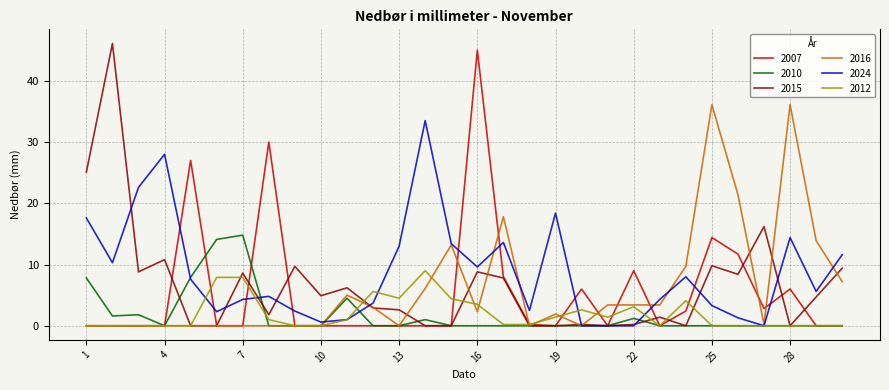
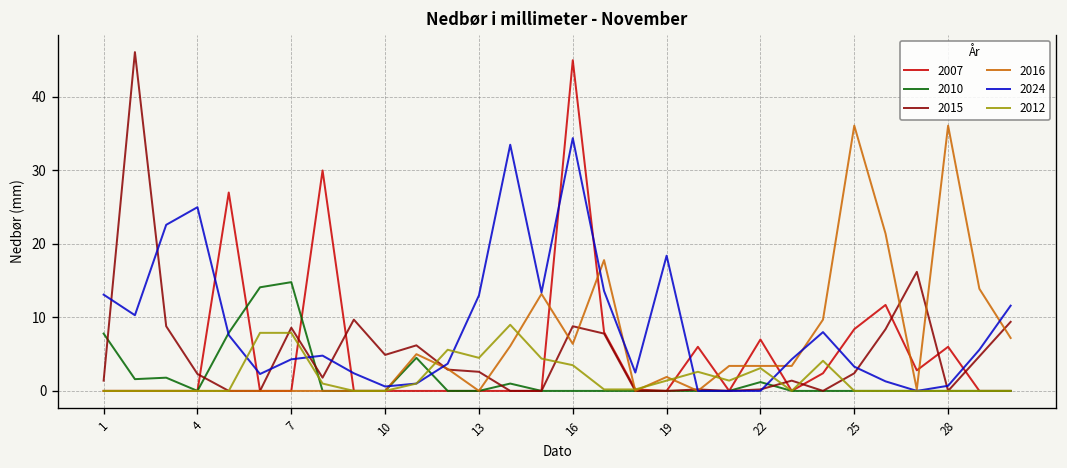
  {
    "2007": {
      "16": 45,
-     "22": 9,
-     "25": 14,
+     "22": 7,
+     "25": 8,
      "28": 6
    },
    "2010": {
      "1": 8,
      "7": 15,
      "16": 0,
      "22": 1
    },
    "2015": {
-     "1": 25,
-     "4": 11,
+     "1": 1,
+     "4": 2,
      "7": 9,
      "10": 5,
      "13": 3,
      "16": 9,
-     "25": 10
+     "25": 2
    },
    "2016": {
-     "16": 2,
+     "16": 6,
      "19": 2,
      "25": 36,
      "28": 36
    },
    "2024": {
-     "1": 18,
-     "4": 28,
+     "1": 13,
+     "4": 25,
      "7": 4,
      "10": 1,
      "13": 13,
-     "16": 10,
+     "16": 34,
      "19": 18,
      "25": 3,
-     "28": 14
+     "28": 1
    },
    "2012": {
      "7": 8,
      "13": 5,
      "16": 4,
      "19": 1
    }
  }
